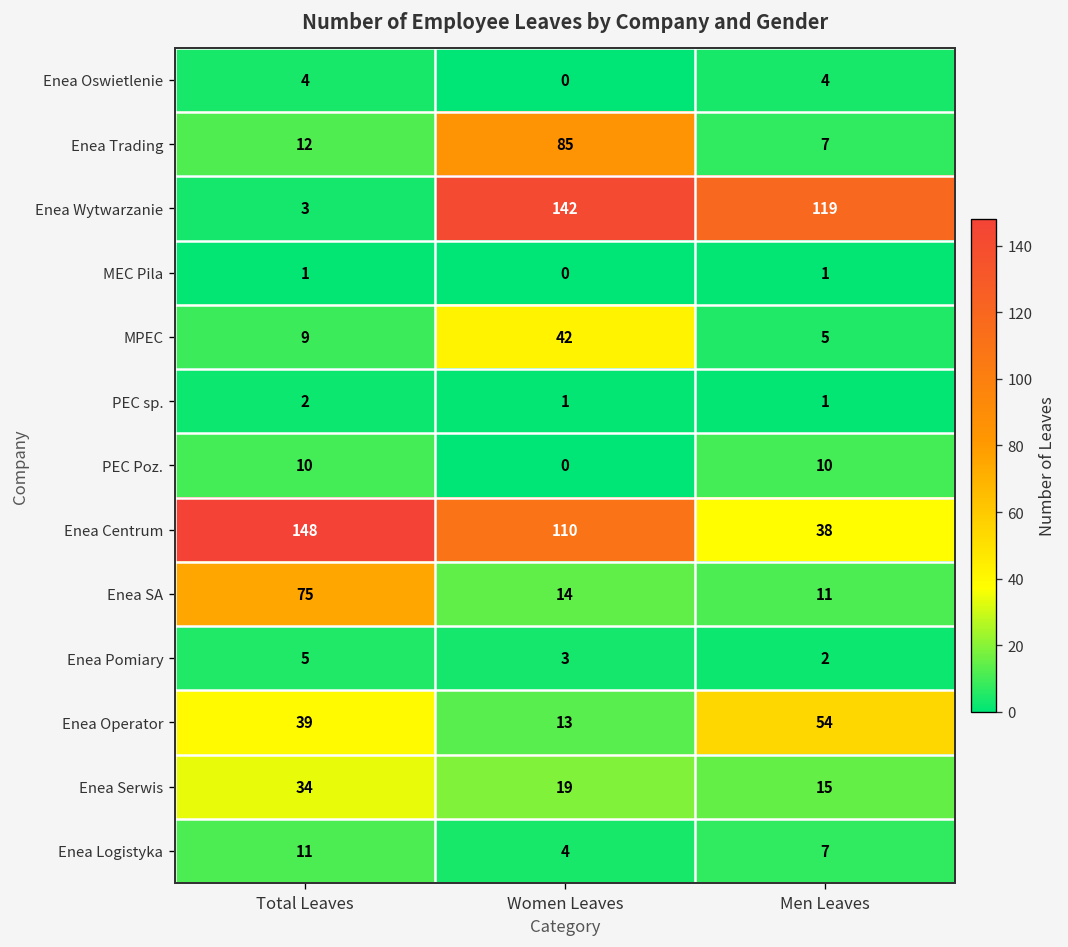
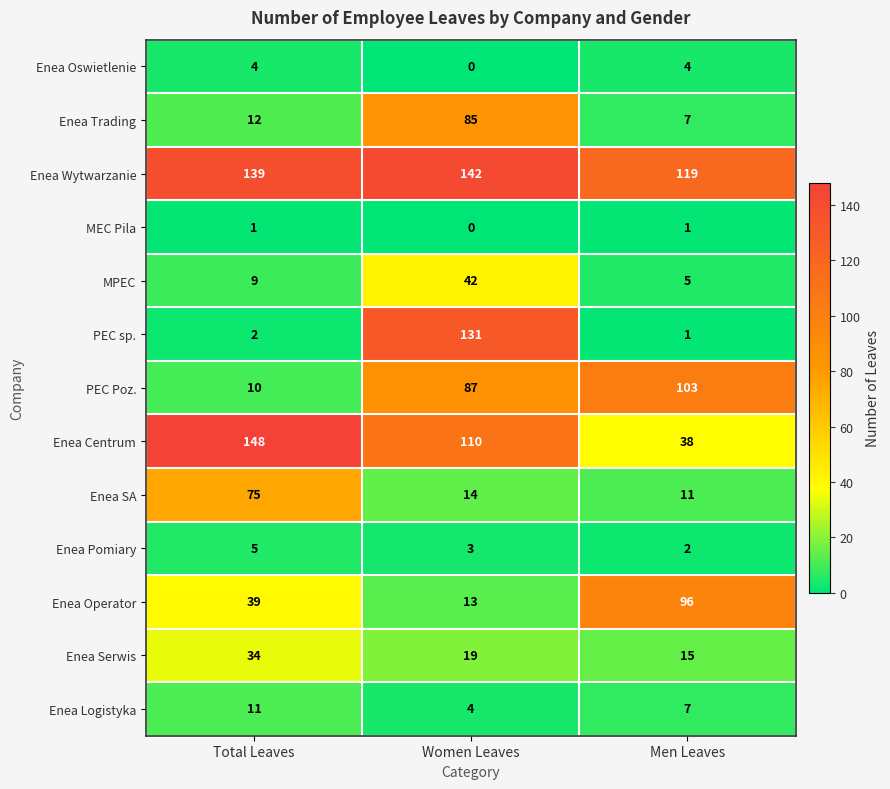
  {
    "Enea Oswietlenie": {
      "Total Leaves": 4,
      "Women Leaves": 0,
      "Men Leaves": 4
    },
    "Enea Trading": {
      "Total Leaves": 12,
      "Women Leaves": 85,
      "Men Leaves": 7
    },
    "Enea Wytwarzanie": {
-     "Total Leaves": 3,
+     "Total Leaves": 139,
      "Women Leaves": 142,
      "Men Leaves": 119
    },
    "MEC Pila": {
      "Total Leaves": 1,
      "Women Leaves": 0,
      "Men Leaves": 1
    },
    "MPEC": {
      "Total Leaves": 9,
      "Women Leaves": 42,
      "Men Leaves": 5
    },
    "PEC sp.": {
      "Total Leaves": 2,
-     "Women Leaves": 1,
+     "Women Leaves": 131,
      "Men Leaves": 1
    },
    "PEC Poz.": {
      "Total Leaves": 10,
-     "Women Leaves": 0,
-     "Men Leaves": 10
+     "Women Leaves": 87,
+     "Men Leaves": 103
    },
    "Enea Centrum": {
      "Total Leaves": 148,
      "Women Leaves": 110,
      "Men Leaves": 38
    },
    "Enea SA": {
      "Total Leaves": 75,
      "Women Leaves": 14,
      "Men Leaves": 11
    },
    "Enea Pomiary": {
      "Total Leaves": 5,
      "Women Leaves": 3,
      "Men Leaves": 2
    },
    "Enea Operator": {
      "Total Leaves": 39,
      "Women Leaves": 13,
-     "Men Leaves": 54
+     "Men Leaves": 96
    },
    "Enea Serwis": {
      "Total Leaves": 34,
      "Women Leaves": 19,
      "Men Leaves": 15
    },
    "Enea Logistyka": {
      "Total Leaves": 11,
      "Women Leaves": 4,
      "Men Leaves": 7
    }
  }
